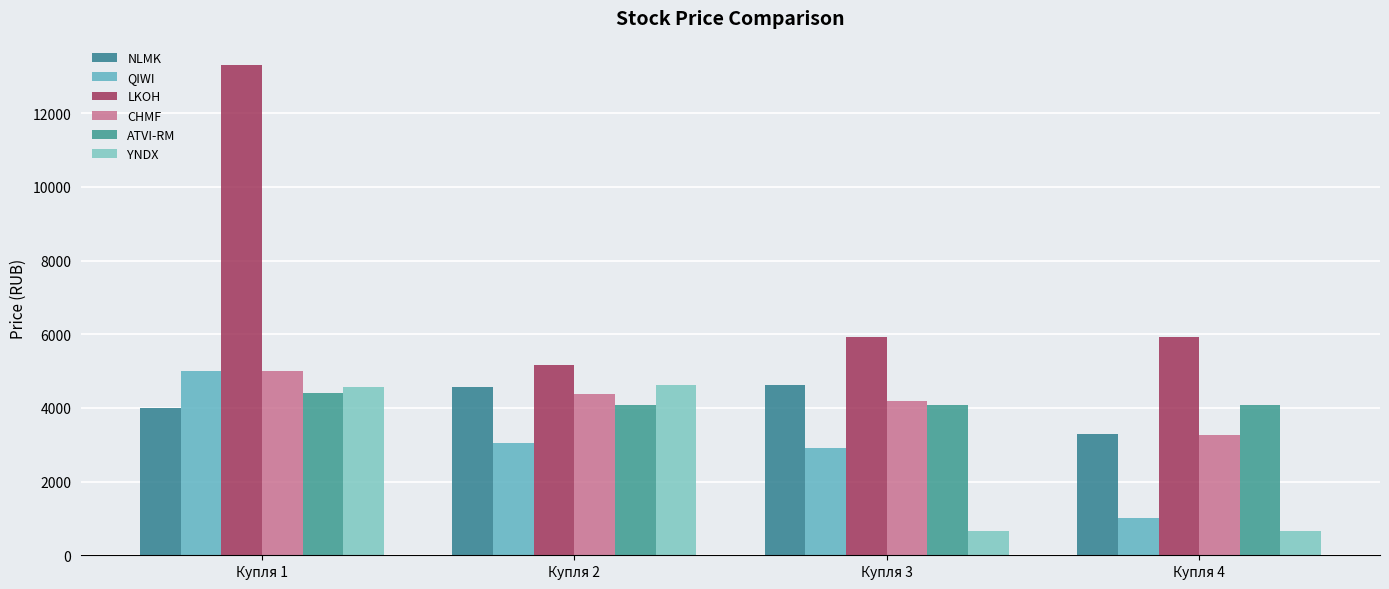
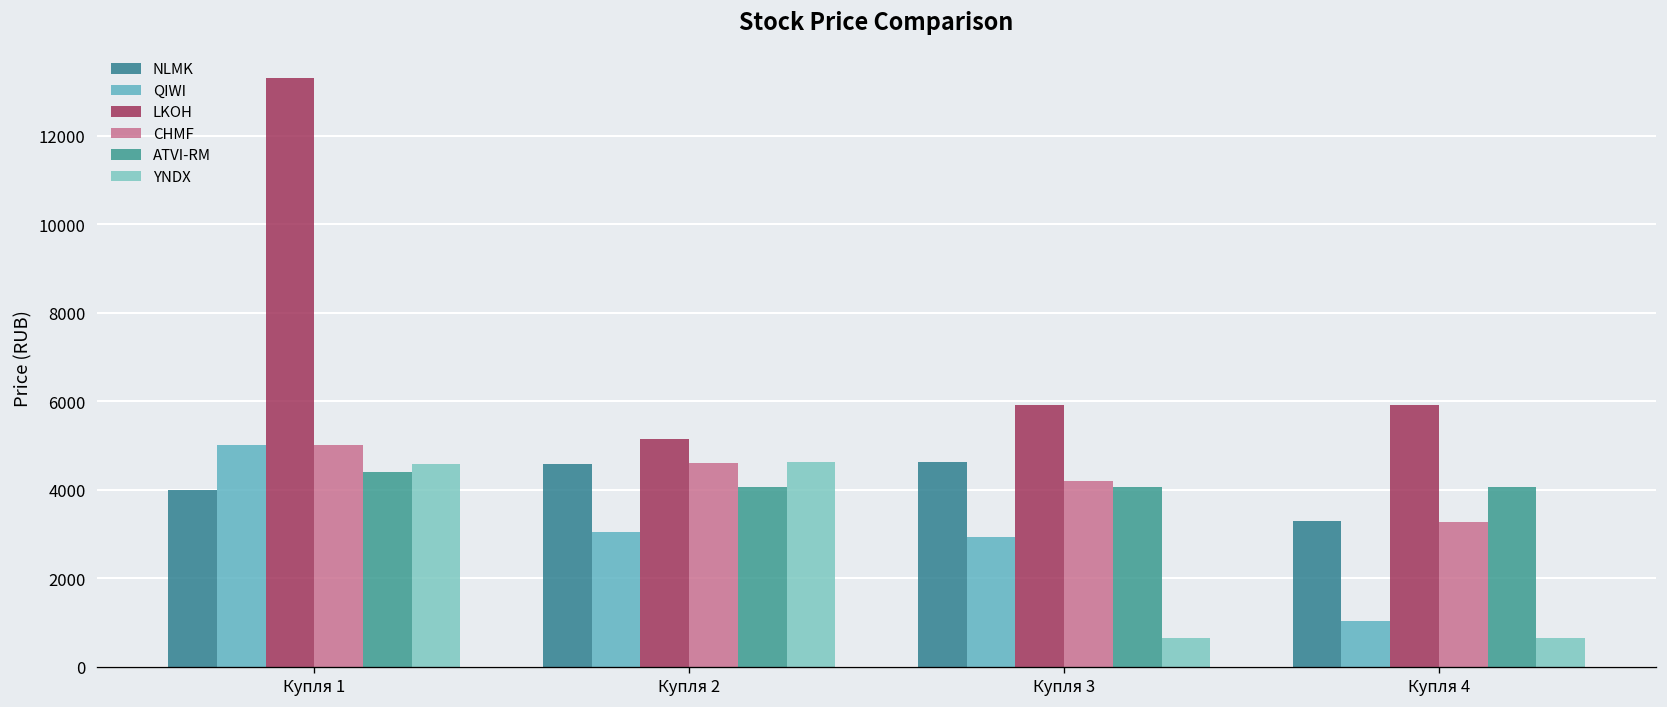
  {
    "LKOH": {
      "Купля 1": 13300,
      "Купля 2": 5200,
      "Купля 3": 5900,
      "Купля 4": 5900
    },
    "CHMF": {
      "Купля 1": 5000,
-     "Купля 2": 4400,
+     "Купля 2": 4600,
      "Купля 3": 4200,
      "Купля 4": 3300
    }
  }
